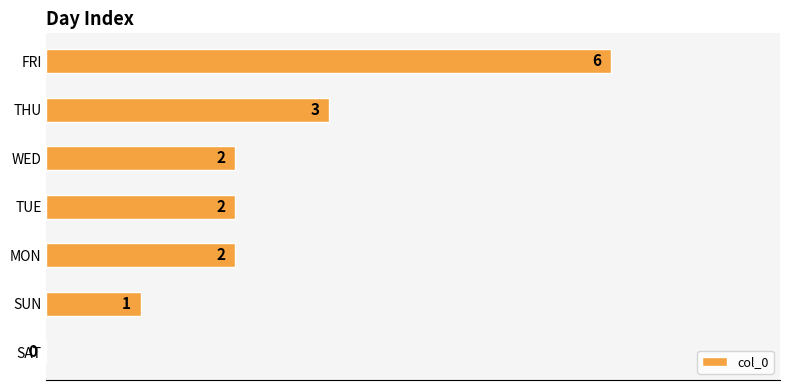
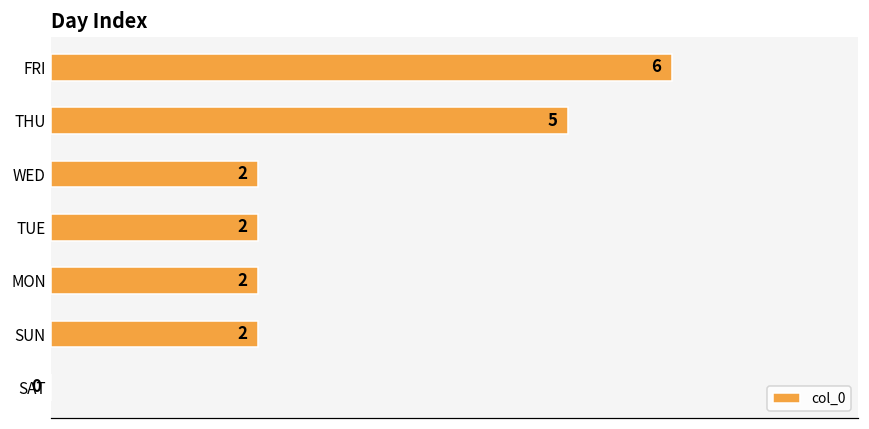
  {
    "FRI": 6,
-   "THU": 3,
+   "THU": 5,
    "WED": 2,
    "TUE": 2,
    "MON": 2,
-   "SUN": 1,
+   "SUN": 2,
    "SAT": 0
  }
